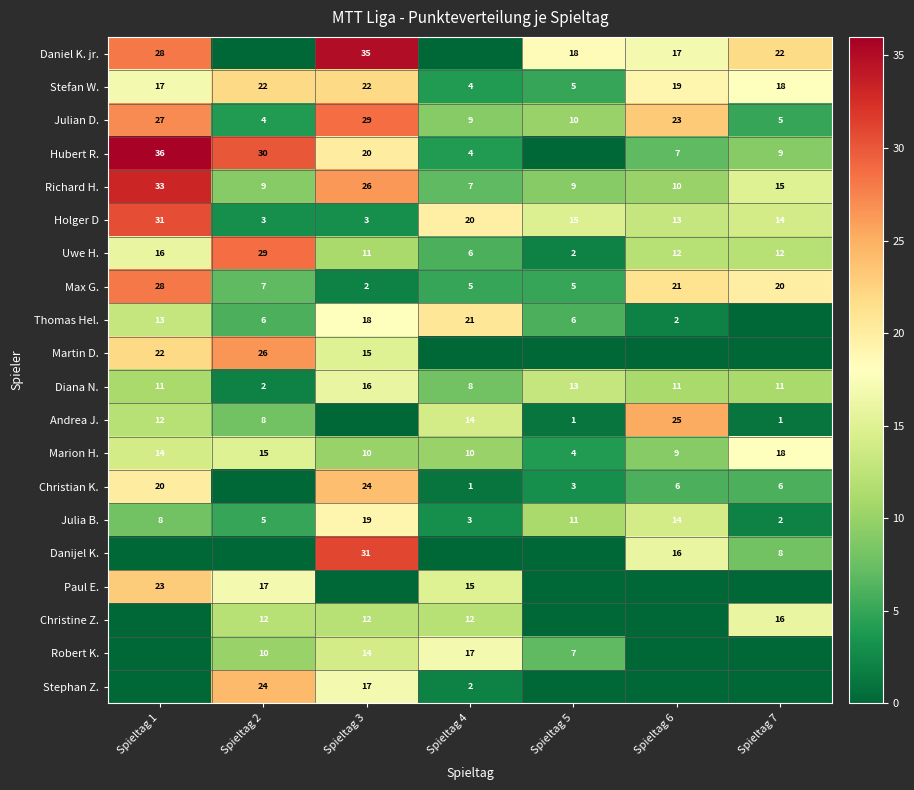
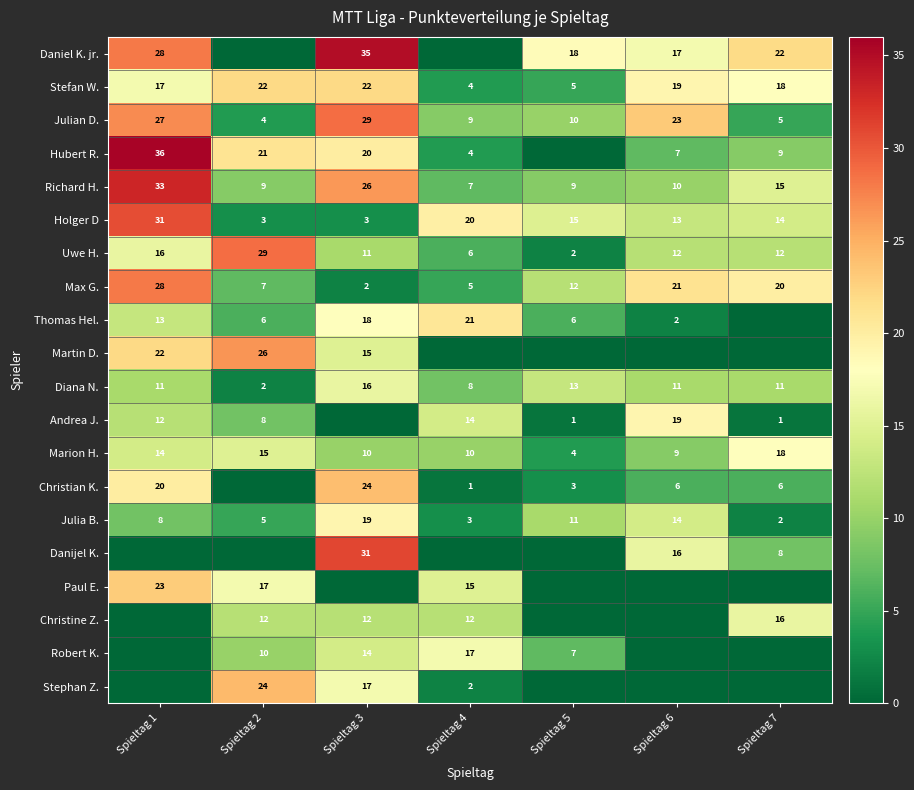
  {
    "Daniel K. jr.": {
      "Spieltag 1": 28,
      "Spieltag 3": 35,
      "Spieltag 5": 18,
      "Spieltag 6": 17,
      "Spieltag 7": 22
    },
    "Stefan W.": {
      "Spieltag 1": 17,
      "Spieltag 2": 22,
      "Spieltag 3": 22,
      "Spieltag 4": 4,
      "Spieltag 5": 5,
      "Spieltag 6": 19,
      "Spieltag 7": 18
    },
    "Julian D.": {
      "Spieltag 1": 27,
      "Spieltag 2": 4,
      "Spieltag 3": 29,
      "Spieltag 4": 9,
      "Spieltag 5": 10,
      "Spieltag 6": 23,
      "Spieltag 7": 5
    },
    "Hubert R.": {
      "Spieltag 1": 36,
-     "Spieltag 2": 30,
+     "Spieltag 2": 21,
      "Spieltag 3": 20,
      "Spieltag 4": 4,
      "Spieltag 6": 7,
      "Spieltag 7": 9
    },
    "Richard H.": {
      "Spieltag 1": 33,
      "Spieltag 2": 9,
      "Spieltag 3": 26,
      "Spieltag 4": 7,
      "Spieltag 5": 9,
      "Spieltag 6": 10,
      "Spieltag 7": 15
    },
    "Holger D": {
      "Spieltag 1": 31,
      "Spieltag 2": 3,
      "Spieltag 3": 3,
      "Spieltag 4": 20,
      "Spieltag 5": 15,
      "Spieltag 6": 13,
      "Spieltag 7": 14
    },
    "Uwe H.": {
      "Spieltag 1": 16,
      "Spieltag 2": 29,
      "Spieltag 3": 11,
      "Spieltag 4": 6,
      "Spieltag 5": 2,
      "Spieltag 6": 12,
      "Spieltag 7": 12
    },
    "Max G.": {
      "Spieltag 1": 28,
      "Spieltag 2": 7,
      "Spieltag 3": 2,
      "Spieltag 4": 5,
-     "Spieltag 5": 5,
+     "Spieltag 5": 12,
      "Spieltag 6": 21,
      "Spieltag 7": 20
    },
    "Thomas Hel.": {
      "Spieltag 1": 13,
      "Spieltag 2": 6,
      "Spieltag 3": 18,
      "Spieltag 4": 21,
      "Spieltag 5": 6,
      "Spieltag 6": 2
    },
    "Martin D.": {
      "Spieltag 1": 22,
      "Spieltag 2": 26,
      "Spieltag 3": 15
    },
    "Diana N.": {
      "Spieltag 1": 11,
      "Spieltag 2": 2,
      "Spieltag 3": 16,
      "Spieltag 4": 8,
      "Spieltag 5": 13,
      "Spieltag 6": 11,
      "Spieltag 7": 11
    },
    "Andrea J.": {
      "Spieltag 1": 12,
      "Spieltag 2": 8,
      "Spieltag 4": 14,
      "Spieltag 5": 1,
-     "Spieltag 6": 25,
+     "Spieltag 6": 19,
      "Spieltag 7": 1
    },
    "Marion H.": {
      "Spieltag 1": 14,
      "Spieltag 2": 15,
      "Spieltag 3": 10,
      "Spieltag 4": 10,
      "Spieltag 5": 4,
      "Spieltag 6": 9,
      "Spieltag 7": 18
    },
    "Christian K.": {
      "Spieltag 1": 20,
      "Spieltag 3": 24,
      "Spieltag 4": 1,
      "Spieltag 5": 3,
      "Spieltag 6": 6,
      "Spieltag 7": 6
    },
    "Julia B.": {
      "Spieltag 1": 8,
      "Spieltag 2": 5,
      "Spieltag 3": 19,
      "Spieltag 4": 3,
      "Spieltag 5": 11,
      "Spieltag 6": 14,
      "Spieltag 7": 2
    },
    "Danijel K.": {
      "Spieltag 3": 31,
      "Spieltag 6": 16,
      "Spieltag 7": 8
    },
    "Paul E.": {
      "Spieltag 1": 23,
      "Spieltag 2": 17,
      "Spieltag 4": 15
    },
    "Christine Z.": {
      "Spieltag 2": 12,
      "Spieltag 3": 12,
      "Spieltag 4": 12,
      "Spieltag 7": 16
    },
    "Robert K.": {
      "Spieltag 2": 10,
      "Spieltag 3": 14,
      "Spieltag 4": 17,
      "Spieltag 5": 7
    },
    "Stephan Z.": {
      "Spieltag 2": 24,
      "Spieltag 3": 17,
      "Spieltag 4": 2
    }
  }
